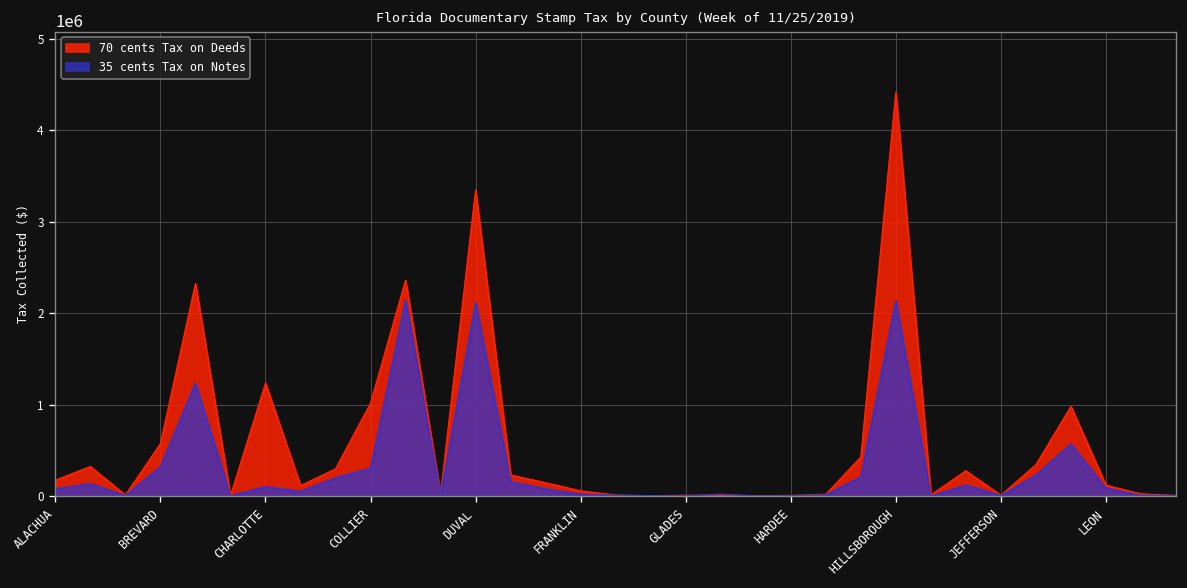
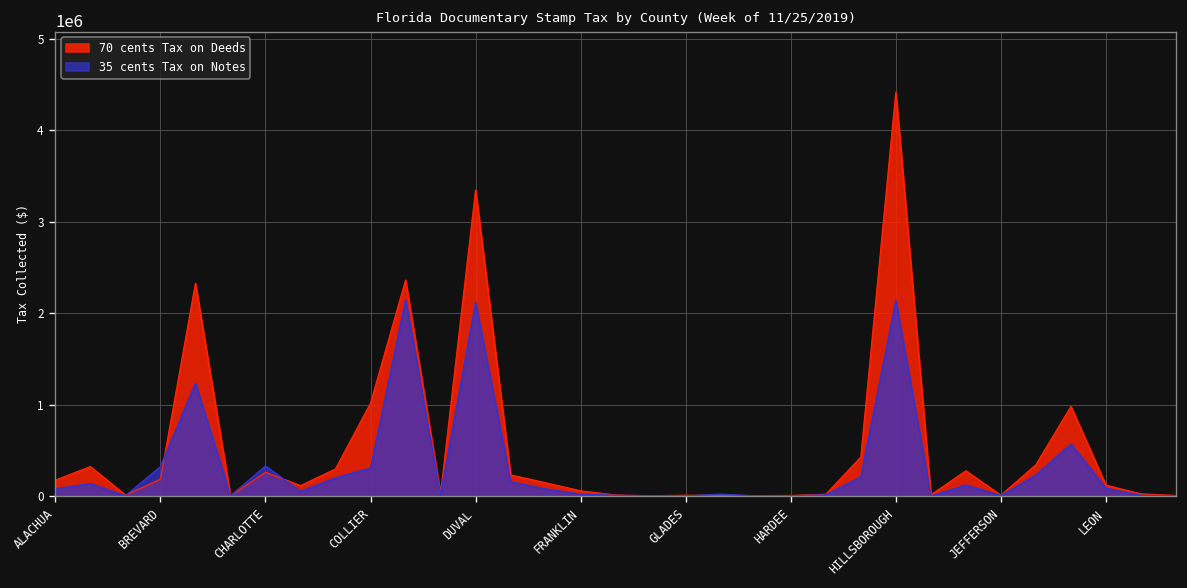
  {
    "70 cents Tax on Deeds": {
      "ALACHUA": 200000,
-     "BREVARD": 600000,
-     "CHARLOTTE": 1200000,
+     "BREVARD": 200000,
+     "CHARLOTTE": 300000,
      "COLLIER": 1000000,
      "DUVAL": 3300000,
      "FRANKLIN": 100000,
      "HILLSBOROUGH": 4400000
    },
    "35 cents Tax on Notes": {
      "ALACHUA": 100000,
      "BREVARD": 300000,
-     "CHARLOTTE": 100000,
+     "CHARLOTTE": 300000,
      "COLLIER": 300000,
      "DUVAL": 2100000,
      "FRANKLIN": 0,
      "HILLSBOROUGH": 2100000
    }
  }
